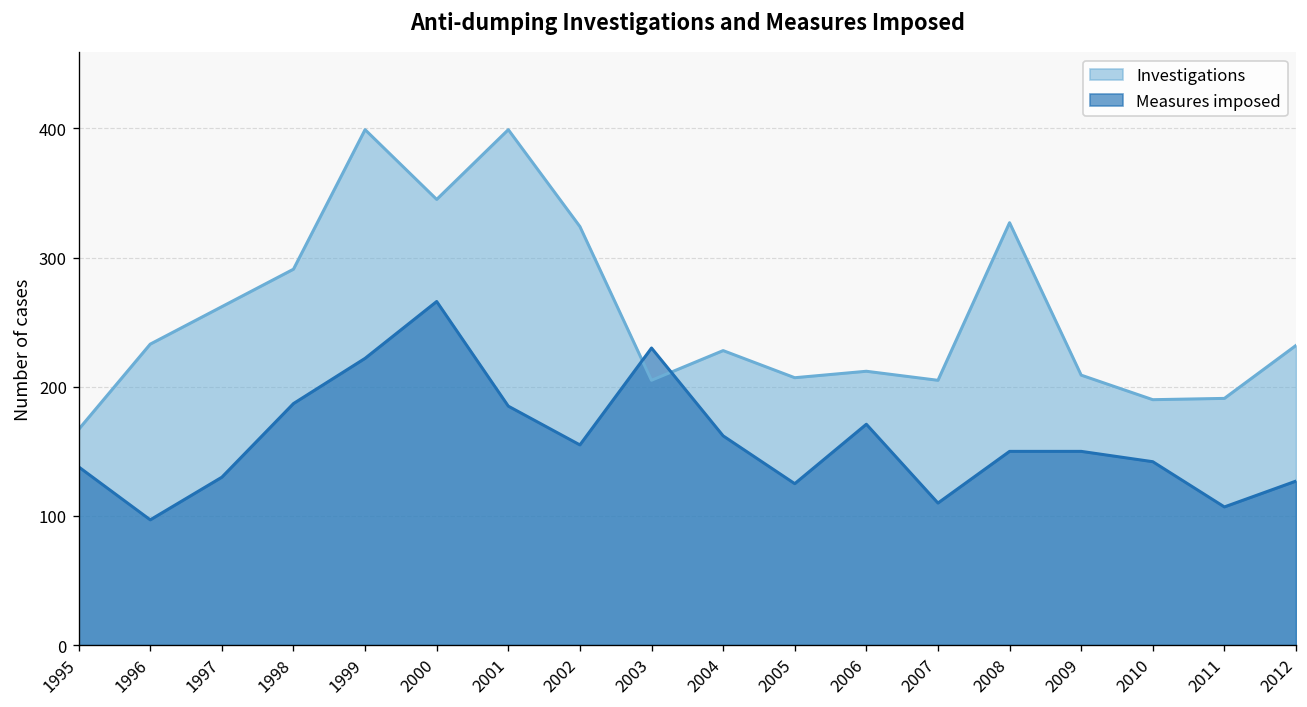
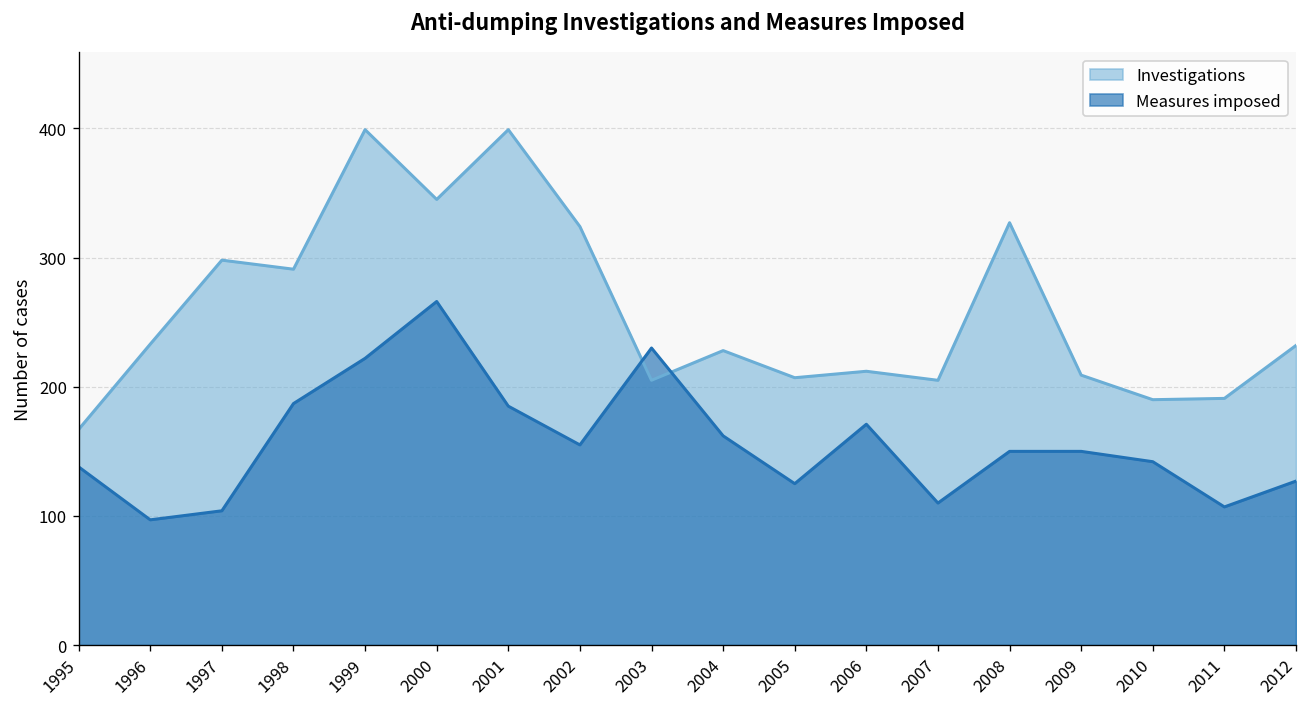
  {
    "Investigations": {
      "1995": 167,
      "1996": 233,
-     "1997": 262,
+     "1997": 298,
      "1998": 291,
      "1999": 399,
      "2000": 345,
      "2001": 399,
      "2002": 324,
      "2003": 205,
      "2004": 228,
      "2005": 207,
      "2006": 212,
      "2007": 205,
      "2008": 327,
      "2009": 209,
      "2010": 190,
      "2011": 191,
      "2012": 232
    },
    "Measures imposed": {
      "1995": 138,
      "1996": 97,
-     "1997": 130,
+     "1997": 104,
      "1998": 187,
      "1999": 222,
      "2000": 266,
      "2001": 185,
      "2002": 155,
      "2003": 230,
      "2004": 162,
      "2005": 125,
      "2006": 171,
      "2007": 110,
      "2008": 150,
      "2009": 150,
      "2010": 142,
      "2011": 107,
      "2012": 127
    }
  }
